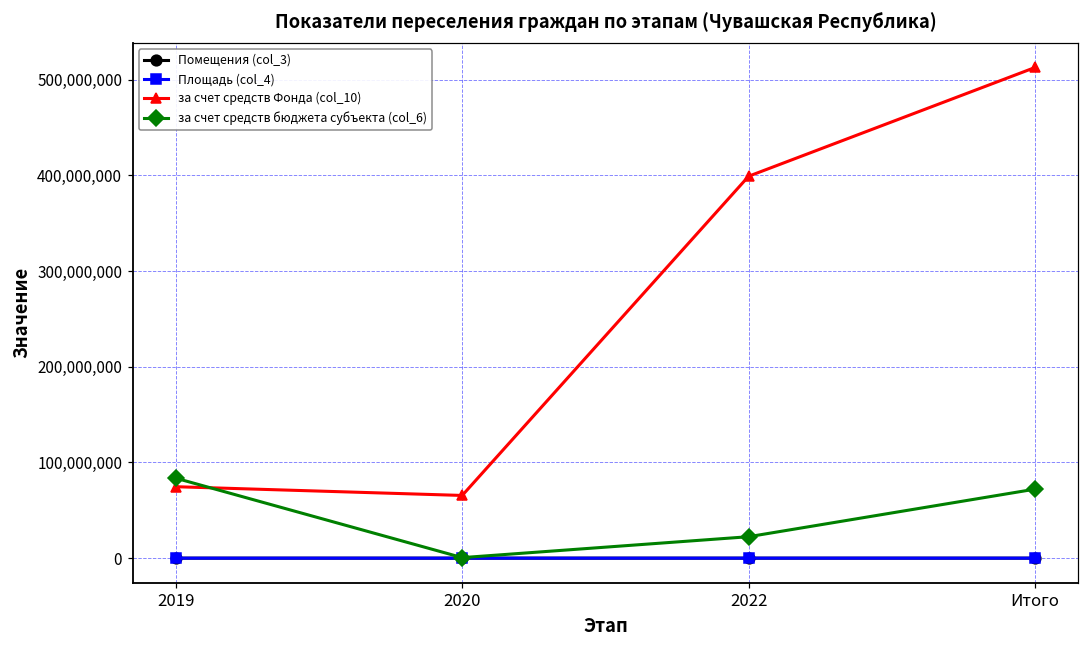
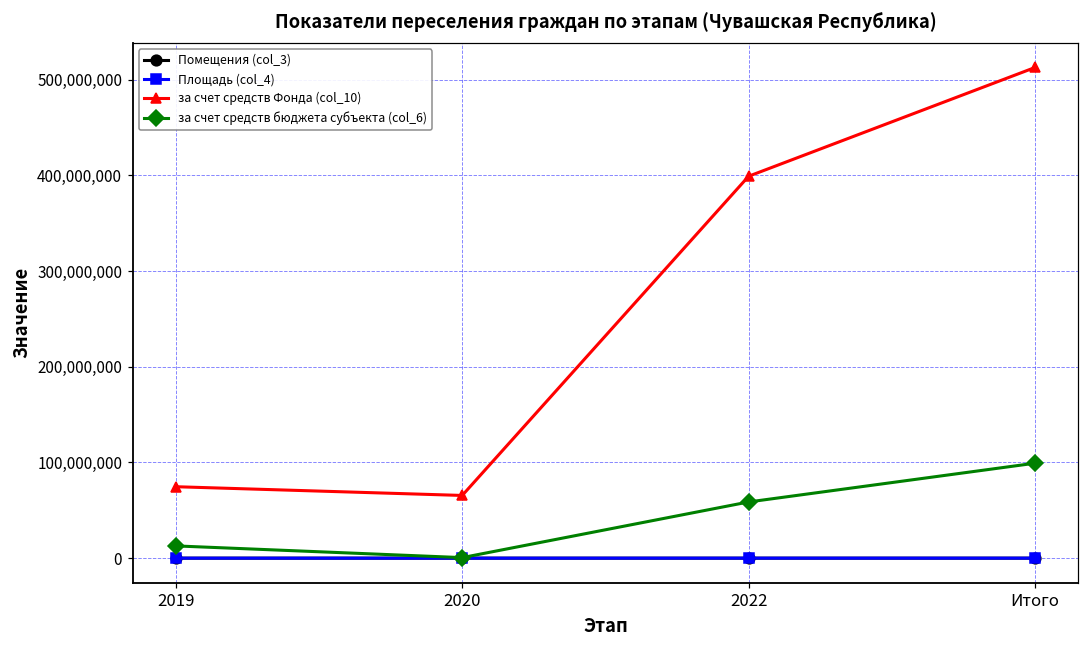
  {
    "Площадь (col_4)": {
      "2019": "0",
      "2022": "0",
      "Итого": "0"
    },
    "за счет средств Фонда (col_10)": {
      "2019": "70,000,000",
      "2020": "70,000,000",
      "2022": "400,000,000",
      "Итого": "510,000,000"
    },
    "за счет средств бюджета субъекта (col_6)": {
-     "2019": "80,000,000",
-     "2022": "20,000,000",
-     "Итого": "70,000,000"
+     "2019": "10,000,000",
+     "2022": "60,000,000",
+     "Итого": "100,000,000"
    }
  }
